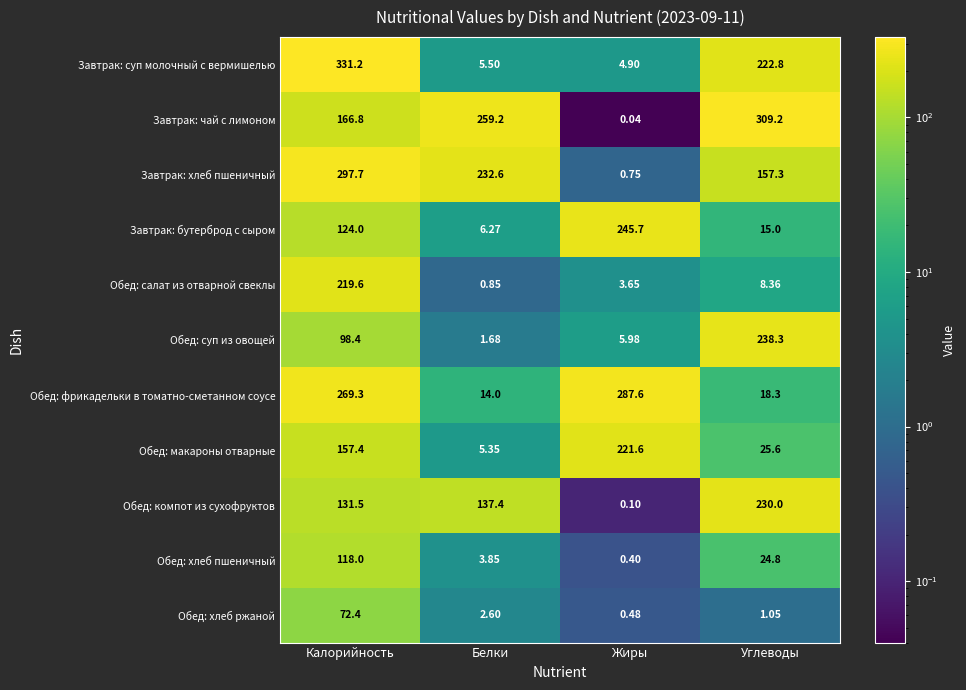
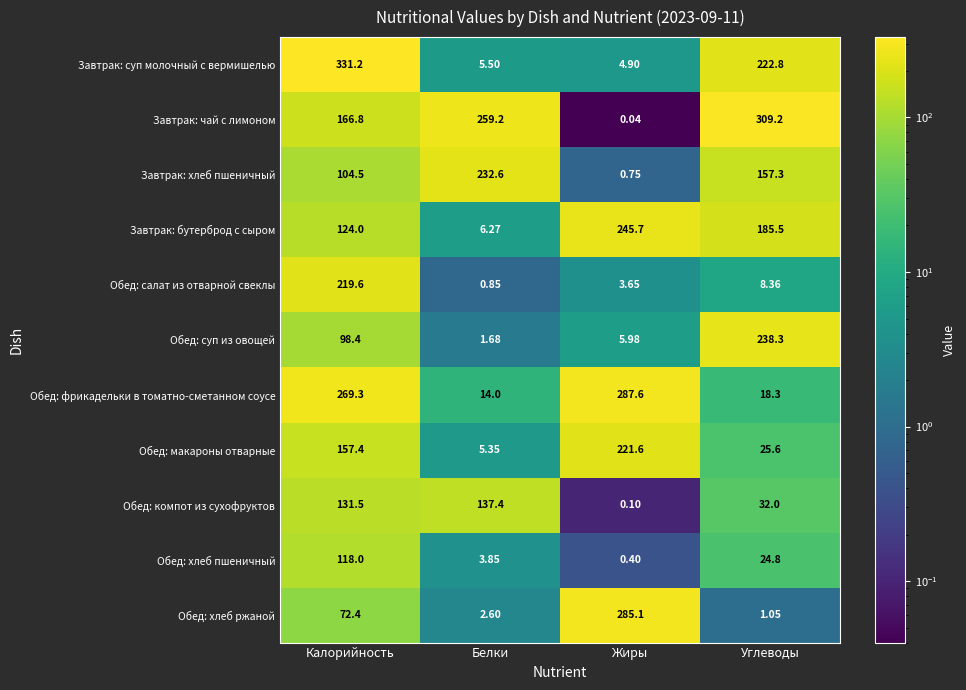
  {
    "Завтрак: суп молочный с вермишелью": {
      "Калорийность": 331.2,
      "Белки": 5.50,
      "Жиры": 4.90,
      "Углеводы": 222.8
    },
    "Завтрак: чай с лимоном": {
      "Калорийность": 166.8,
      "Белки": 259.2,
      "Жиры": 0.04,
      "Углеводы": 309.2
    },
    "Завтрак: хлеб пшеничный": {
-     "Калорийность": 297.7,
+     "Калорийность": 104.5,
      "Белки": 232.6,
      "Жиры": 0.75,
      "Углеводы": 157.3
    },
    "Завтрак: бутерброд с сыром": {
      "Калорийность": 124.0,
      "Белки": 6.27,
      "Жиры": 245.7,
-     "Углеводы": 15.0
+     "Углеводы": 185.5
    },
    "Обед: салат из отварной свеклы": {
      "Калорийность": 219.6,
      "Белки": 0.85,
      "Жиры": 3.65,
      "Углеводы": 8.36
    },
    "Обед: суп из овощей": {
      "Калорийность": 98.4,
      "Белки": 1.68,
      "Жиры": 5.98,
      "Углеводы": 238.3
    },
    "Обед: фрикадельки в томатно-сметанном соусе": {
      "Калорийность": 269.3,
      "Белки": 14.0,
      "Жиры": 287.6,
      "Углеводы": 18.3
    },
    "Обед: макароны отварные": {
      "Калорийность": 157.4,
      "Белки": 5.35,
      "Жиры": 221.6,
      "Углеводы": 25.6
    },
    "Обед: компот из сухофруктов": {
      "Калорийность": 131.5,
      "Белки": 137.4,
      "Жиры": 0.10,
-     "Углеводы": 230.0
+     "Углеводы": 32.0
    },
    "Обед: хлеб пшеничный": {
      "Калорийность": 118.0,
      "Белки": 3.85,
      "Жиры": 0.40,
      "Углеводы": 24.8
    },
    "Обед: хлеб ржаной": {
      "Калорийность": 72.4,
      "Белки": 2.60,
-     "Жиры": 0.48,
+     "Жиры": 285.1,
      "Углеводы": 1.05
    }
  }
